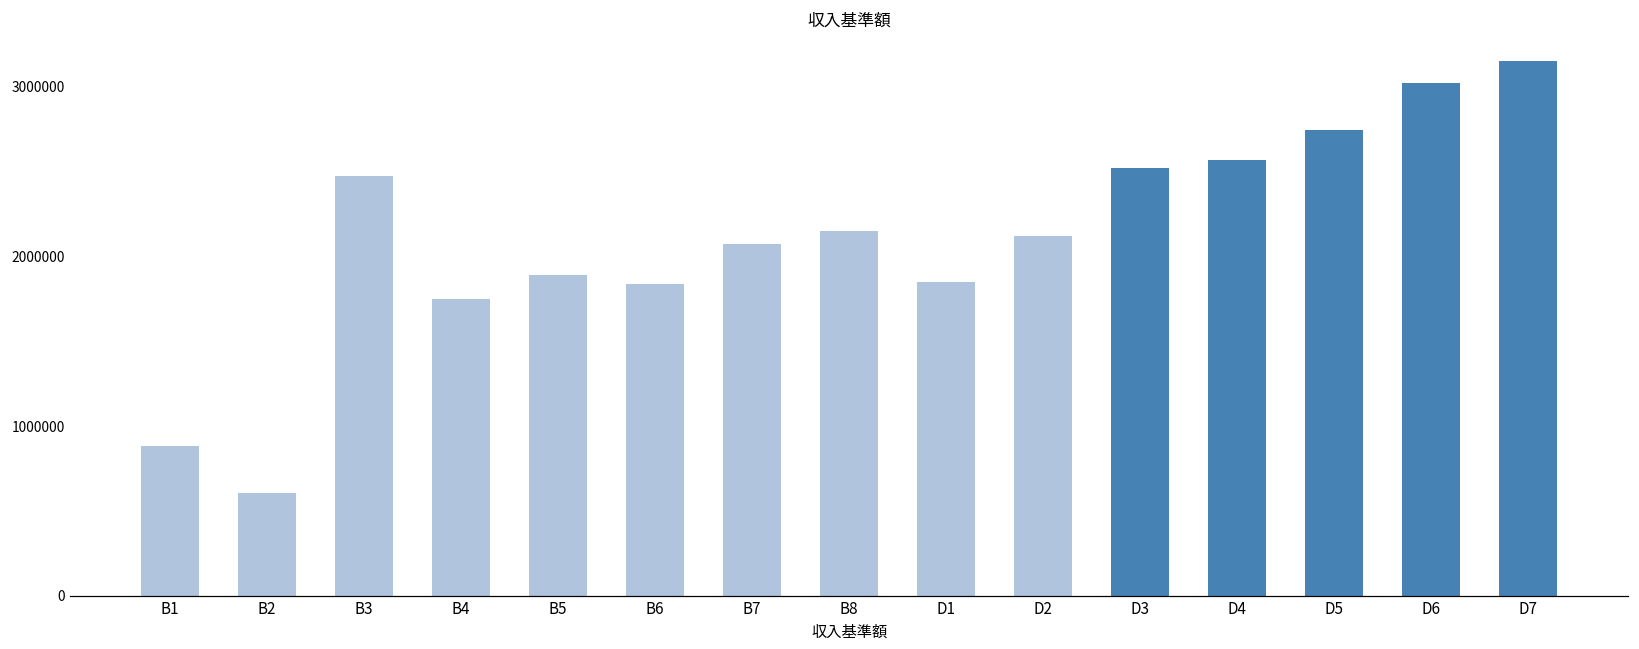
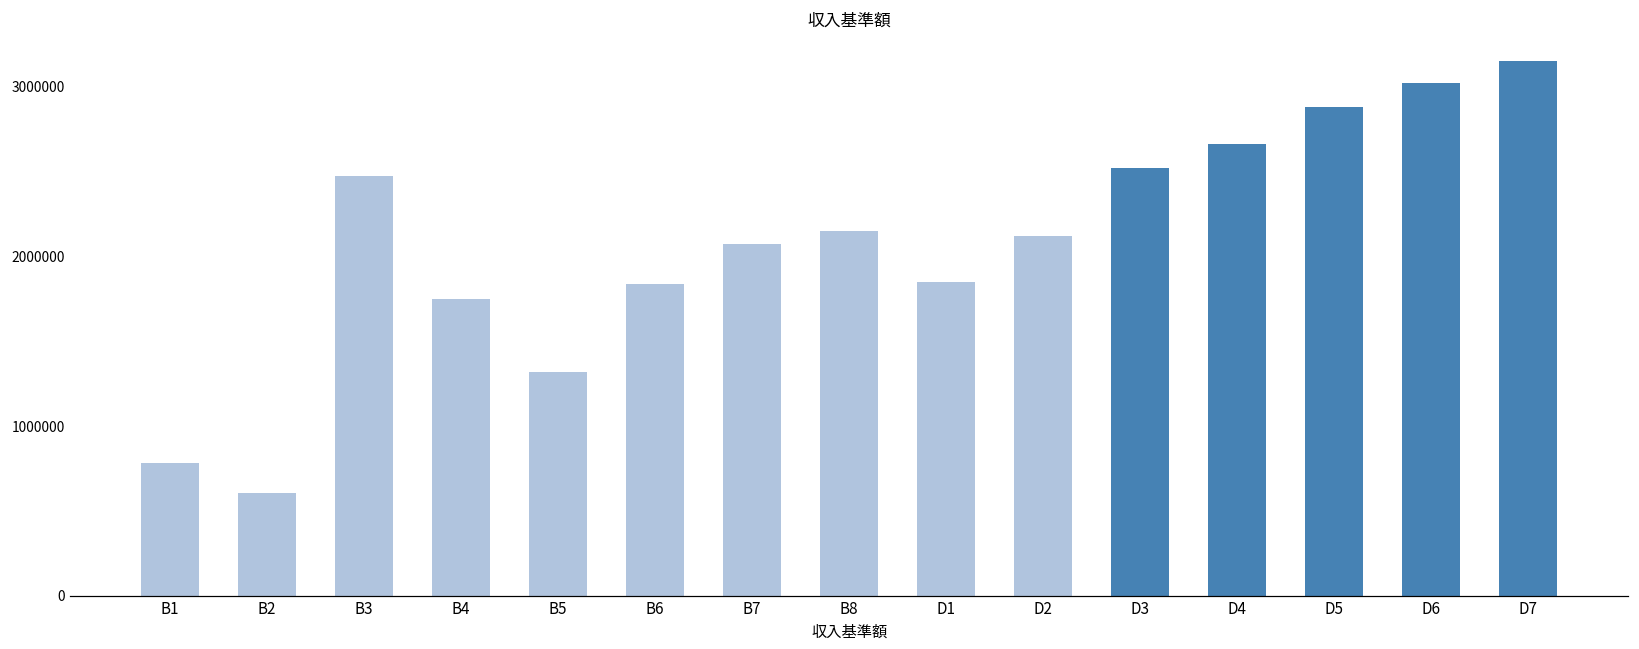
  {
-   "B1": 880000,
+   "B1": 790000,
    "B2": 610000,
    "B3": 2470000,
    "B4": 1750000,
-   "B5": 1890000,
+   "B5": 1320000,
    "B6": 1840000,
    "B7": 2070000,
    "B8": 2150000,
    "D1": 1850000,
    "D2": 2120000,
    "D3": 2520000,
-   "D4": 2560000,
-   "D5": 2750000,
+   "D4": 2660000,
+   "D5": 2880000,
    "D6": 3020000,
    "D7": 3150000
  }
